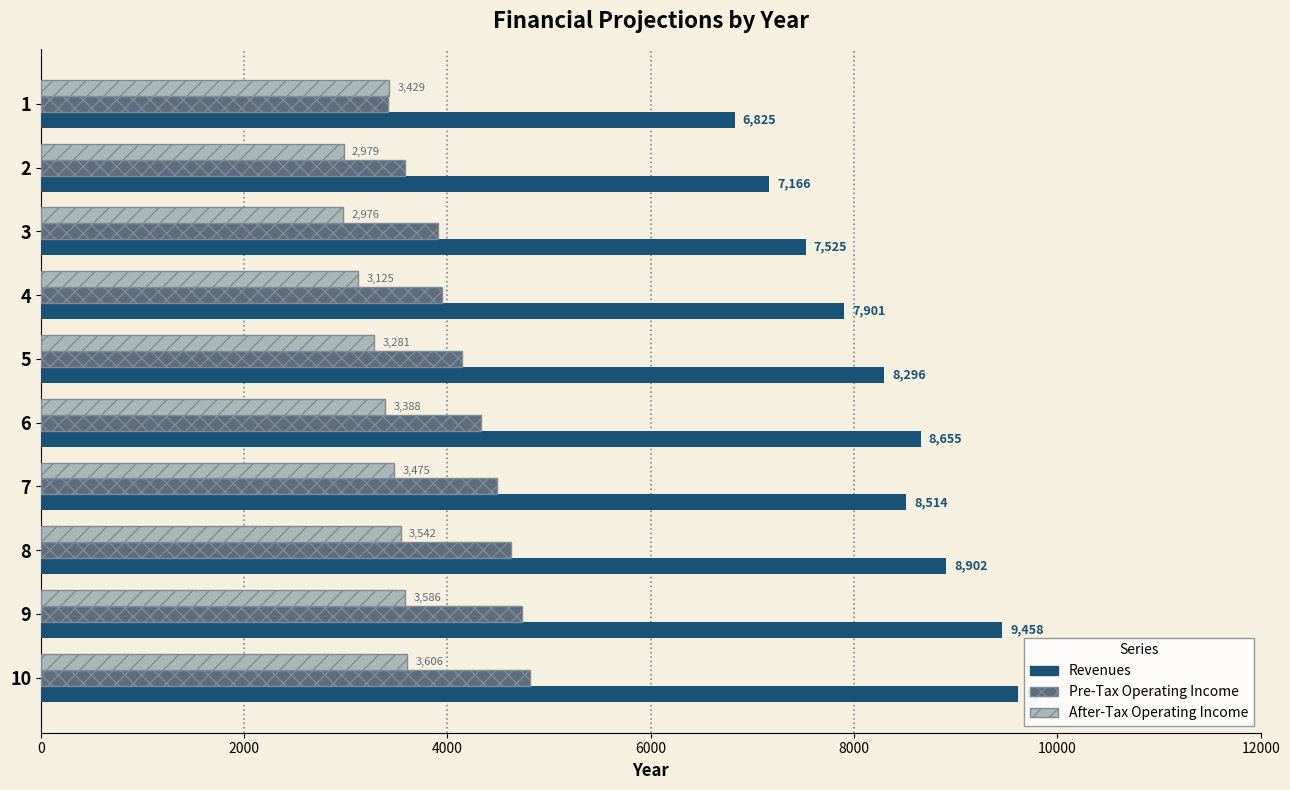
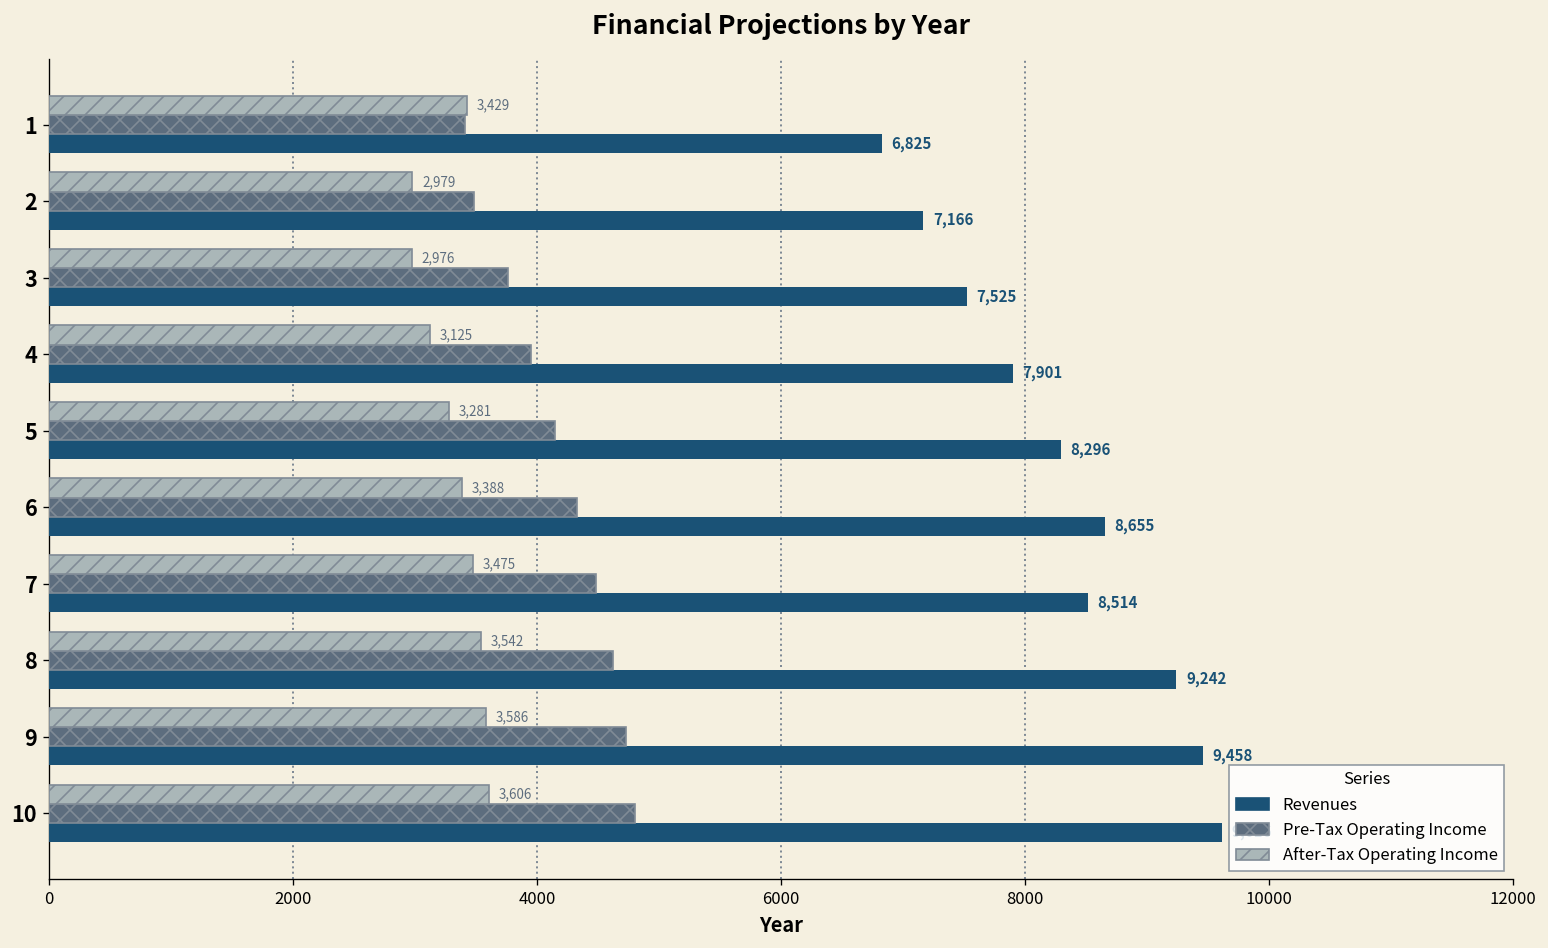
  {
    "Revenues": {
      "1": "6,825",
      "2": "7,166",
      "3": "7,525",
      "4": "7,901",
      "5": "8,296",
      "6": "8,655",
      "7": "8,514",
-     "8": "8,902",
+     "8": "9,242",
      "9": "9,458"
    },
    "Pre-Tax Operating Income": {
      "1": "3410",
-     "2": "3580",
-     "3": "3910",
+     "2": "3490",
+     "3": "3760",
      "4": "3950",
      "5": "4150",
      "6": "4330",
      "7": "4490",
      "8": "4620",
      "9": "4730",
      "10": "4810"
    },
    "After-Tax Operating Income": {
      "1": "3,429",
      "2": "2,979",
      "3": "2,976",
      "4": "3,125",
      "5": "3,281",
      "6": "3,388",
      "7": "3,475",
      "8": "3,542",
      "9": "3,586",
      "10": "3,606"
    }
  }
